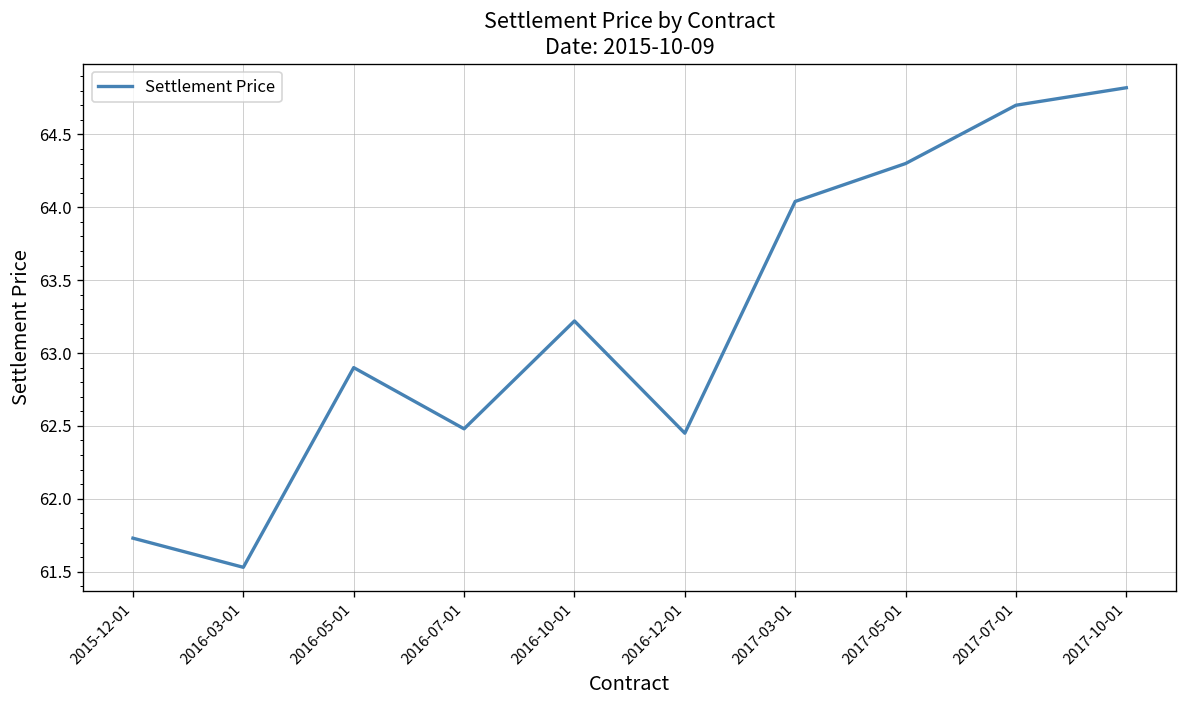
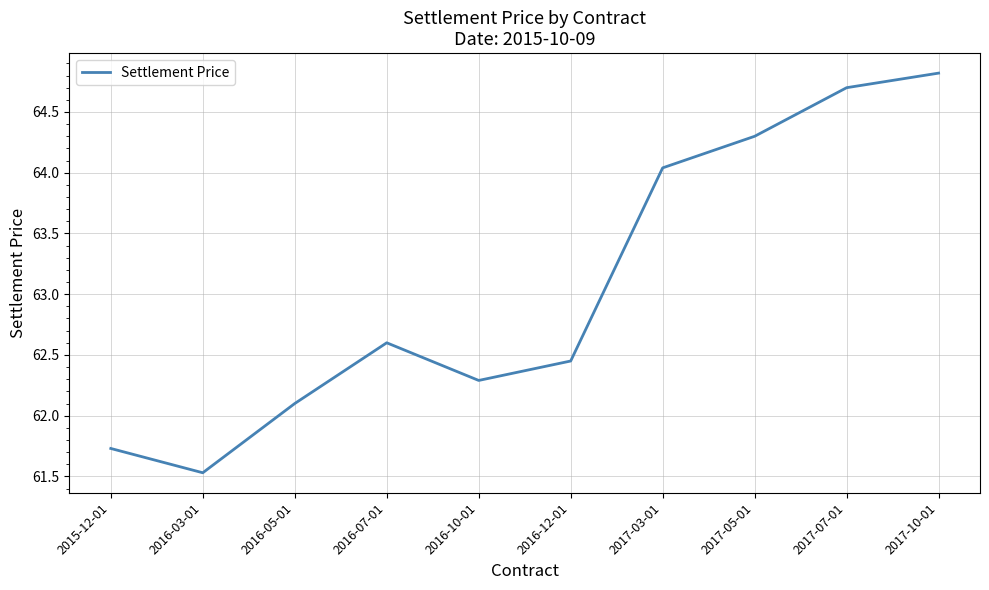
  {
    "2015-12-01": 61.73,
    "2016-03-01": 61.53,
-   "2016-05-01": 62.9,
-   "2016-07-01": 62.48,
-   "2016-10-01": 63.22,
+   "2016-05-01": 62.1,
+   "2016-07-01": 62.60,
+   "2016-10-01": 62.29,
    "2016-12-01": 62.45,
    "2017-03-01": 64.04,
    "2017-05-01": 64.30,
    "2017-07-01": 64.70,
    "2017-10-01": 64.82
  }
